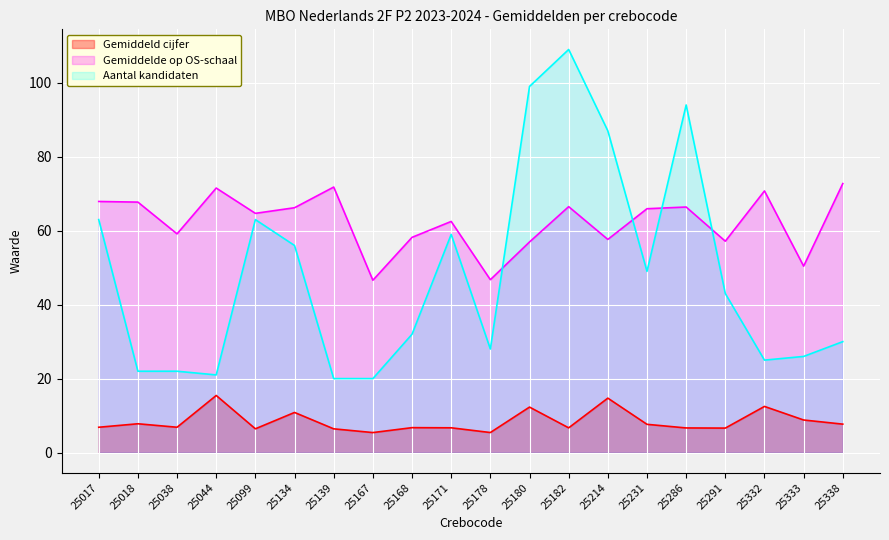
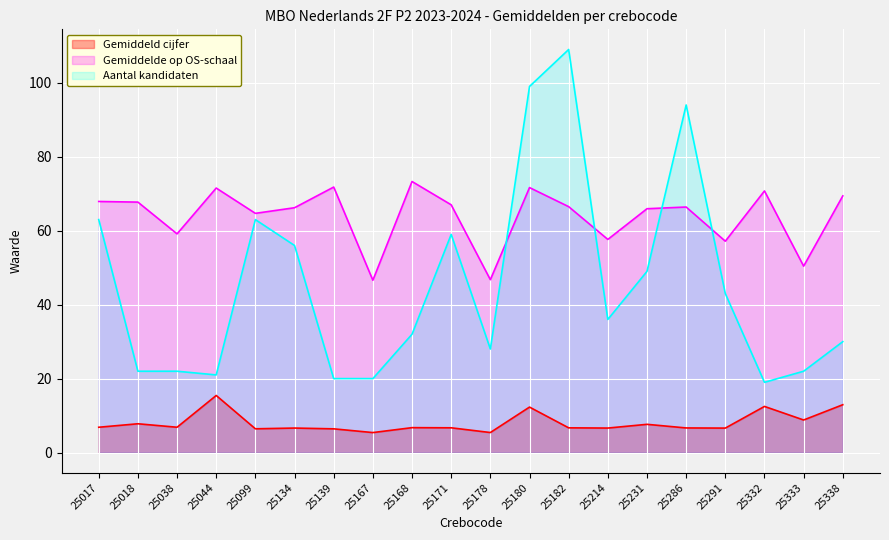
  {
    "Gemiddeld cijfer": {
      "25017": 7,
      "25018": 8,
      "25038": 7,
      "25044": 15,
      "25099": 6,
-     "25134": 11,
+     "25134": 7,
      "25139": 6,
      "25167": 5,
      "25168": 7,
      "25171": 7,
      "25178": 5,
      "25180": 12,
      "25182": 7,
-     "25214": 15,
+     "25214": 7,
      "25231": 8,
      "25286": 7,
      "25291": 7,
      "25332": 12,
      "25333": 9,
-     "25338": 8
+     "25338": 13
    },
    "Gemiddelde op OS-schaal": {
      "25017": 68,
      "25018": 68,
      "25038": 59,
      "25044": 72,
      "25099": 65,
      "25134": 66,
      "25139": 72,
      "25167": 47,
-     "25168": 58,
-     "25171": 63,
+     "25168": 73,
+     "25171": 67,
      "25178": 47,
-     "25180": 57,
+     "25180": 72,
      "25182": 67,
      "25214": 58,
      "25231": 66,
      "25286": 66,
      "25291": 57,
      "25332": 71,
      "25333": 50,
-     "25338": 73
+     "25338": 69
    },
    "Aantal kandidaten": {
      "25017": 63,
      "25018": 22,
      "25038": 22,
      "25044": 21,
      "25099": 63,
      "25134": 56,
      "25139": 20,
      "25167": 20,
      "25168": 32,
      "25171": 59,
      "25178": 28,
      "25180": 99,
      "25182": 109,
-     "25214": 87,
+     "25214": 36,
      "25231": 49,
      "25286": 94,
      "25291": 43,
-     "25332": 25,
-     "25333": 26,
+     "25332": 19,
+     "25333": 22,
      "25338": 30
    }
  }
